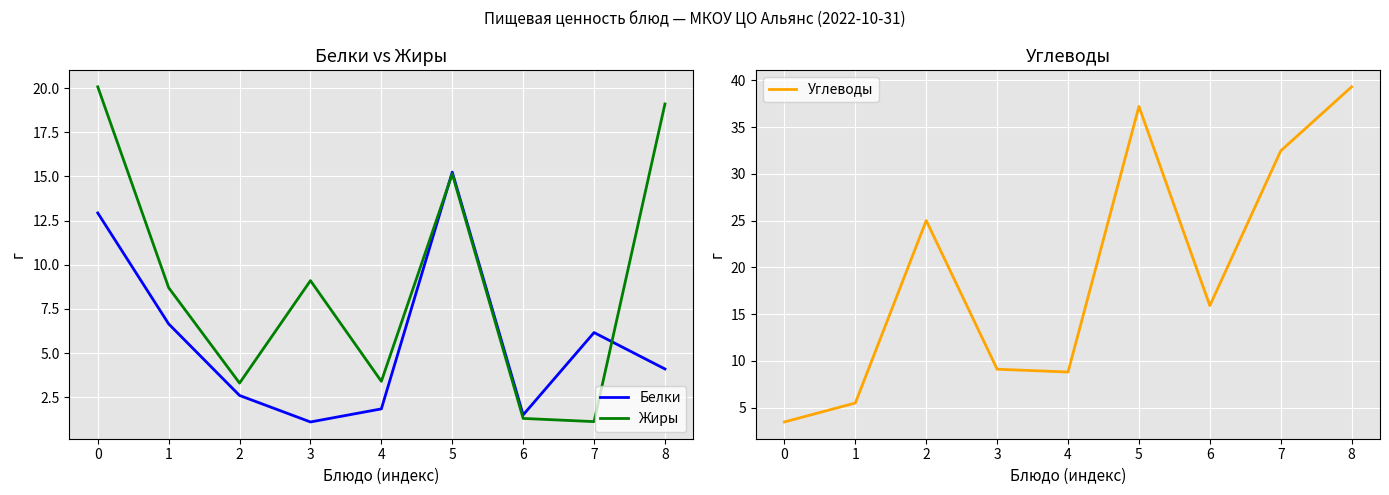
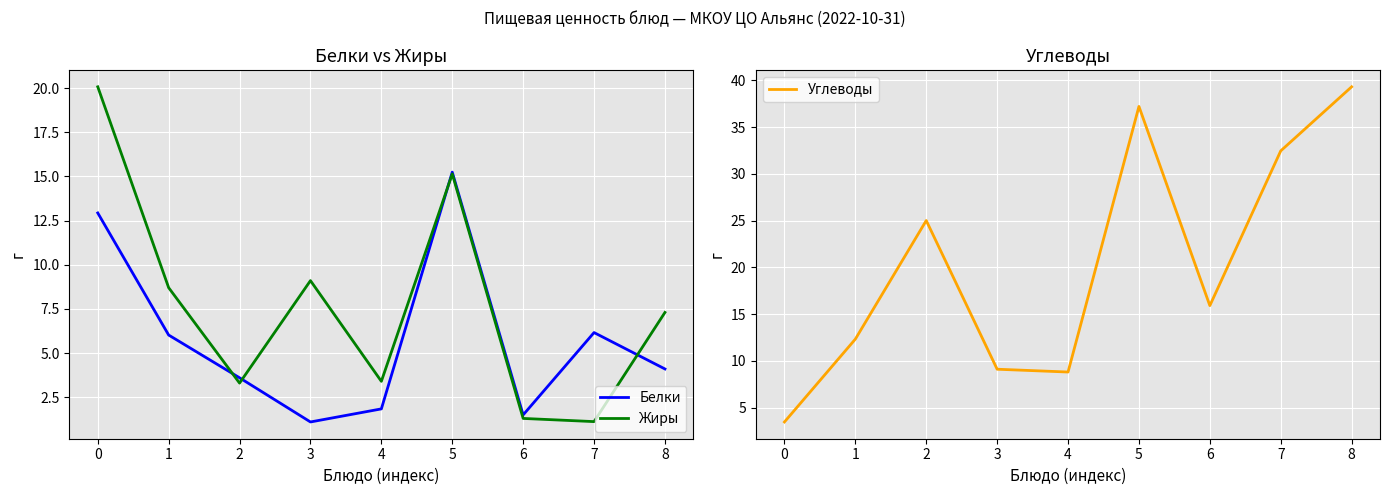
  {
    "Белки vs Жиры": {
      "Белки": {
        "0": 12.9,
-       "1": 6.7,
-       "2": 2.6,
+       "1": 6.0,
+       "2": 3.6,
        "3": 1.1,
        "4": 1.8,
        "6": 1.5,
        "7": 6.2,
        "8": 4.1
      },
      "Жиры": {
        "0": 20.1,
        "1": 8.7,
        "2": 3.3,
        "3": 9.1,
        "4": 3.4,
        "6": 1.3,
        "7": 1.1,
-       "8": 19.1
+       "8": 7.3
      }
    },
    "Углеводы": {
      "0": 3,
-     "1": 5,
+     "1": 12,
      "2": 25,
      "3": 9,
      "4": 9,
      "5": 37,
      "6": 16,
      "7": 32,
      "8": 39
    }
  }
